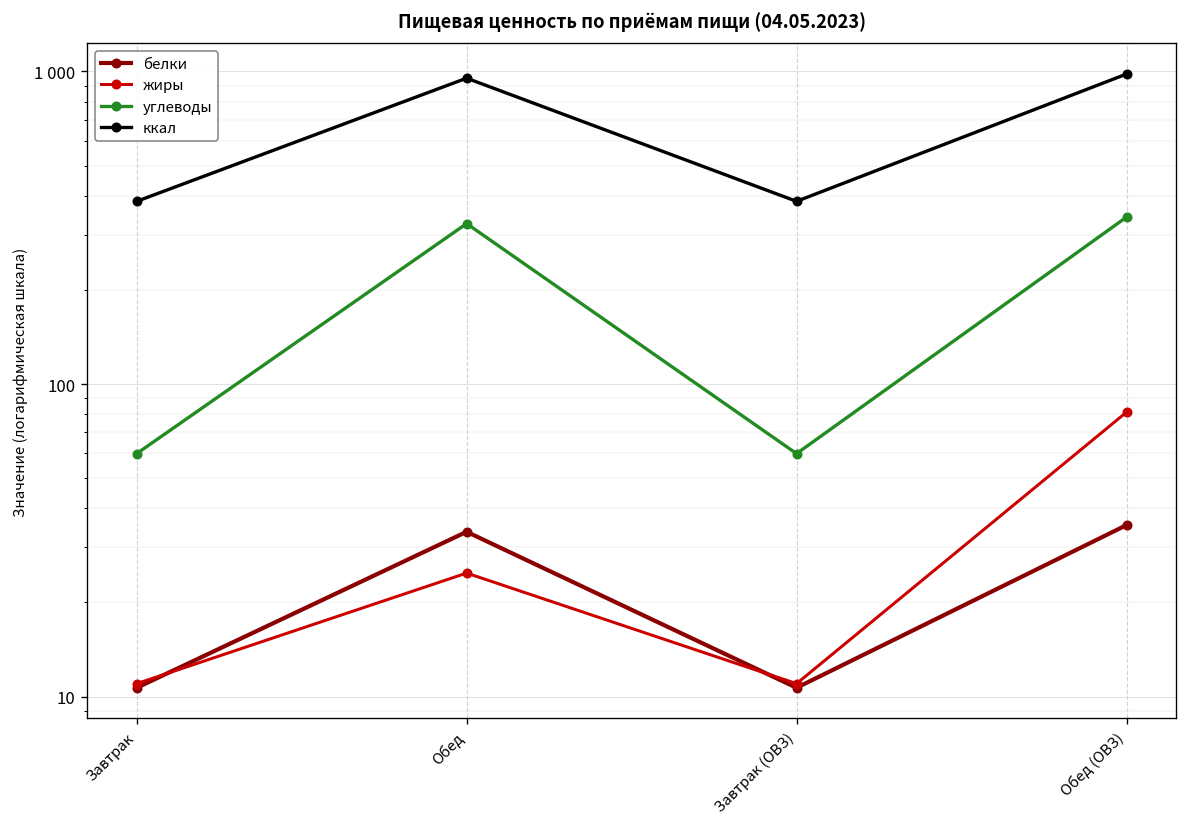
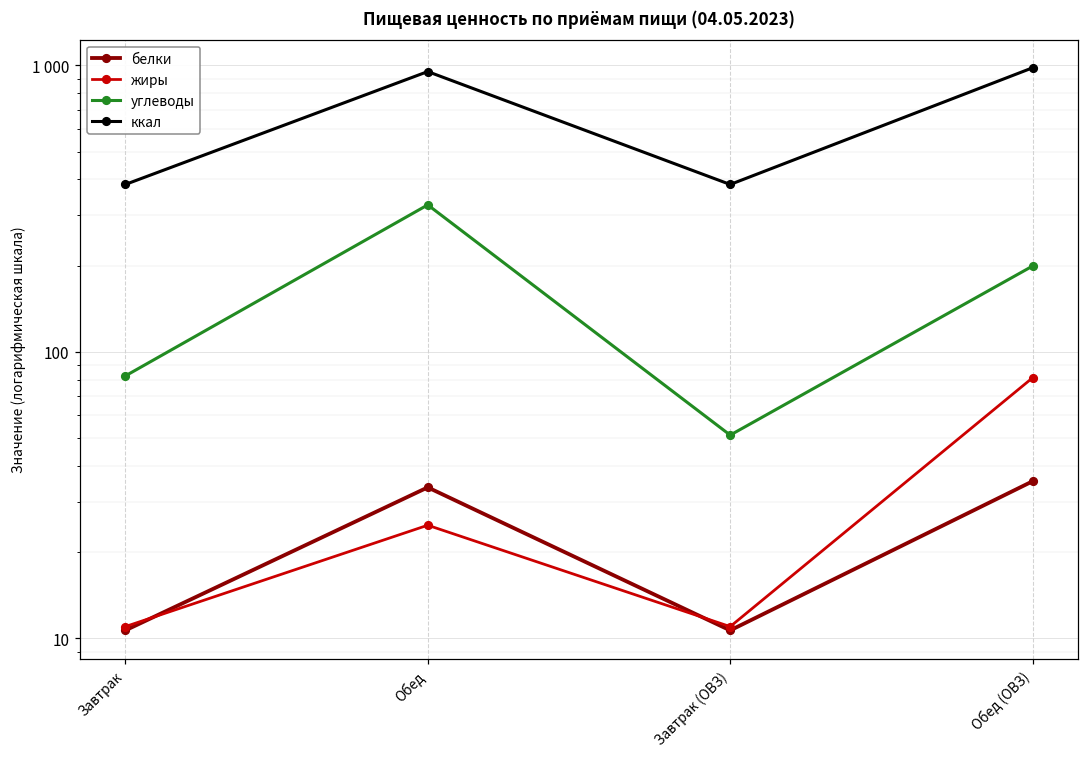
  {
    "белки": {
      "Завтрак": 10.7,
      "Обед": 34,
      "Завтрак (ОВЗ)": 10.7,
      "Обед (ОВЗ)": 35
    },
    "жиры": {
      "Завтрак": 11,
      "Обед": 25,
      "Завтрак (ОВЗ)": 11,
      "Обед (ОВЗ)": 81
    },
    "углеводы": {
-     "Завтрак": 60,
+     "Завтрак": 82,
      "Обед": 330,
-     "Завтрак (ОВЗ)": 60,
-     "Обед (ОВЗ)": 340
+     "Завтрак (ОВЗ)": 51,
+     "Обед (ОВЗ)": 200
    },
    "ккал": {
      "Завтрак": 380,
      "Обед": 950,
      "Завтрак (ОВЗ)": 380,
      "Обед (ОВЗ)": 980
    }
  }
